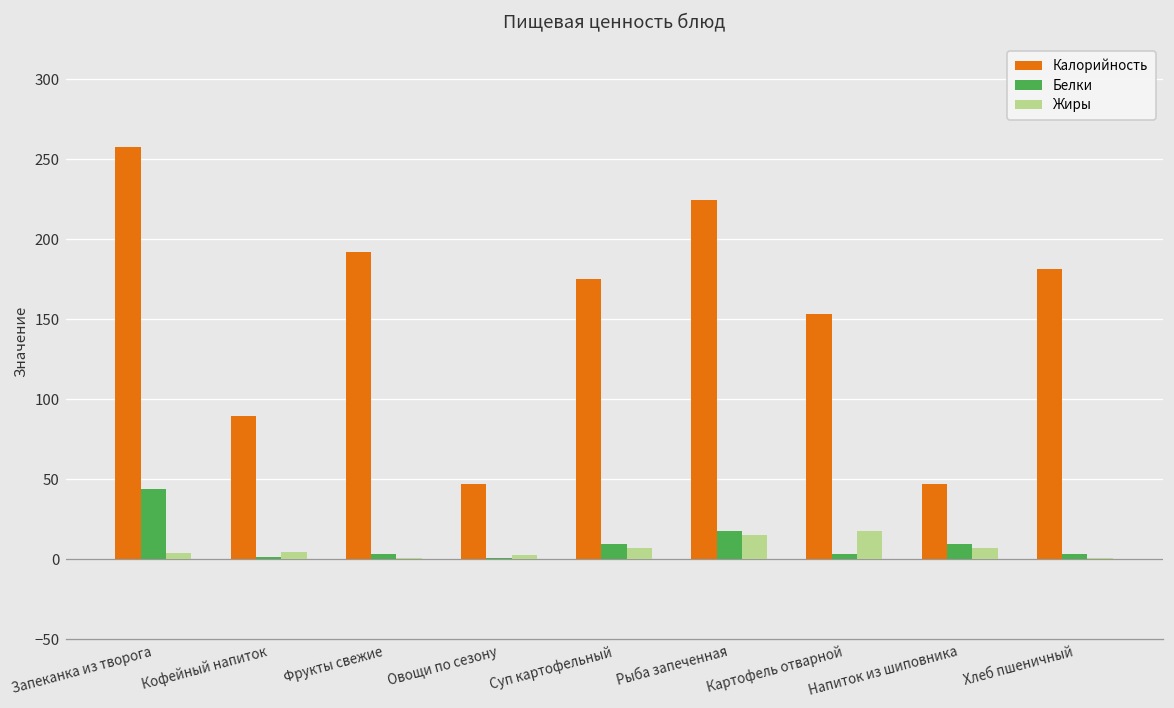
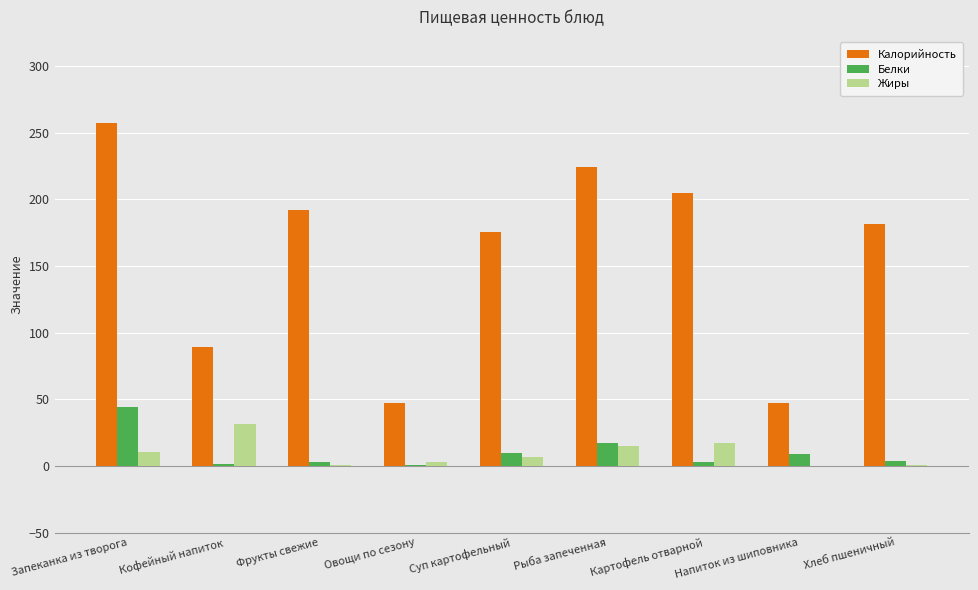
  {
    "Калорийность": {
      "Запеканка из творога": 257,
      "Кофейный напиток": 89,
      "Фрукты свежие": 192,
      "Овощи по сезону": 47,
      "Суп картофельный": 175,
      "Рыба запеченная": 224,
-     "Картофель отварной": 153,
+     "Картофель отварной": 205,
      "Напиток из шиповника": 47,
      "Хлеб пшеничный": 182
    },
    "Белки": {
      "Запеканка из творога": 44,
      "Фрукты свежие": 3,
      "Суп картофельный": 10,
      "Рыба запеченная": 18,
      "Картофель отварной": 3,
      "Напиток из шиповника": 9,
      "Хлеб пшеничный": 3
    },
    "Жиры": {
-     "Запеканка из творога": 4,
-     "Кофейный напиток": 5,
+     "Запеканка из творога": 11,
+     "Кофейный напиток": 32,
      "Овощи по сезону": 3,
      "Суп картофельный": 7,
      "Рыба запеченная": 15,
      "Картофель отварной": 17,
-     "Напиток из шиповника": 7
+     "Напиток из шиповника": 0
    }
  }
